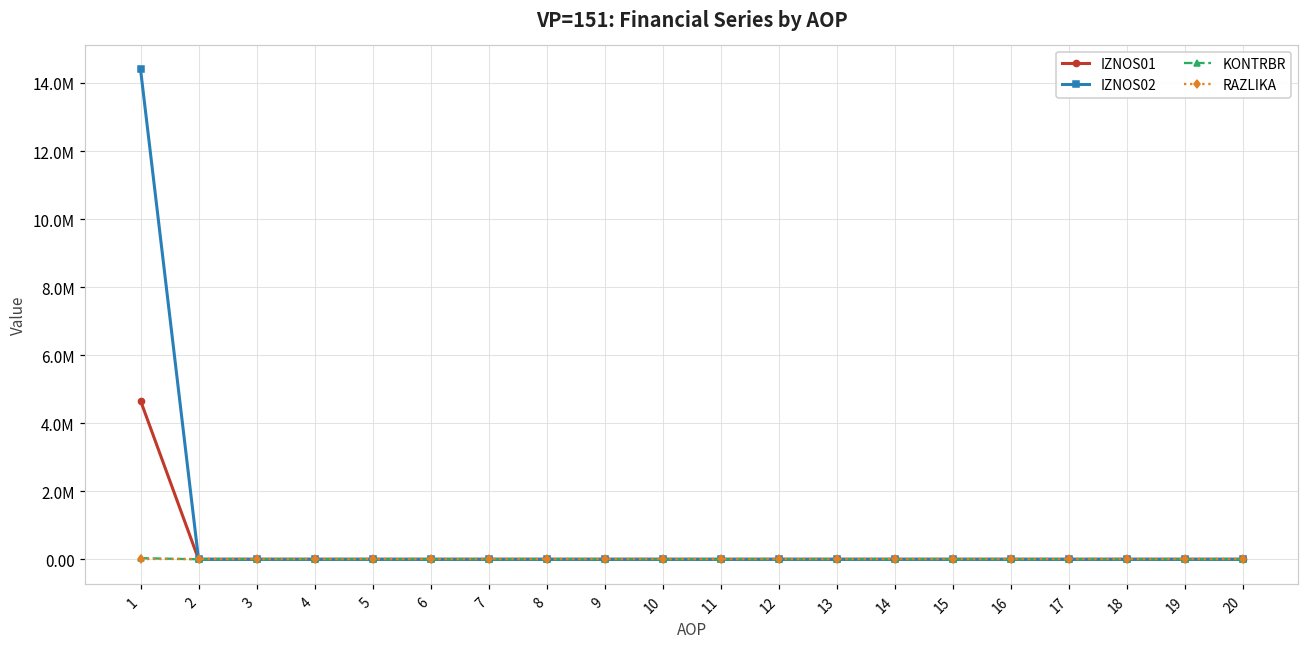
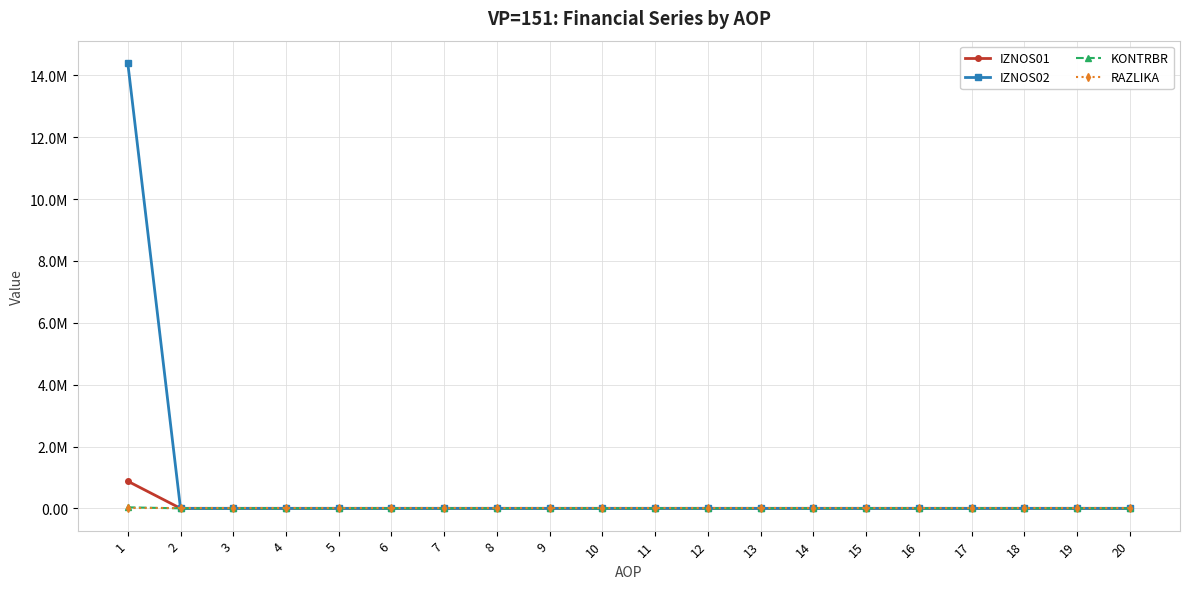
  {
    "IZNOS01": {
-     "1": 4700000
+     "1": 900000
    },
    "IZNOS02": {
      "1": 14400000
    }
  }
